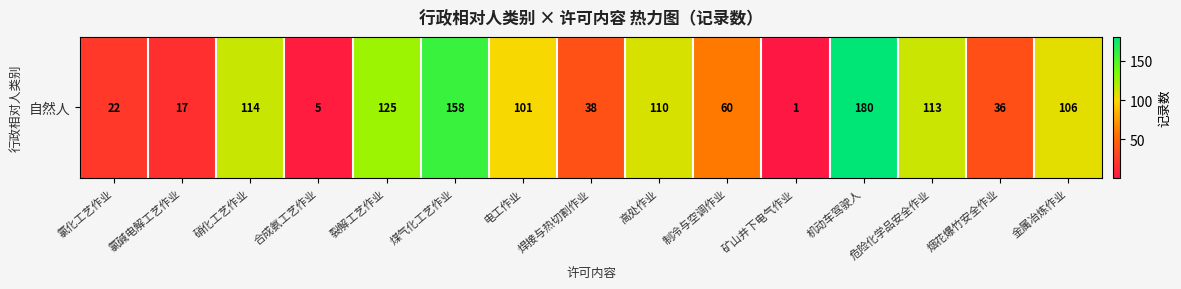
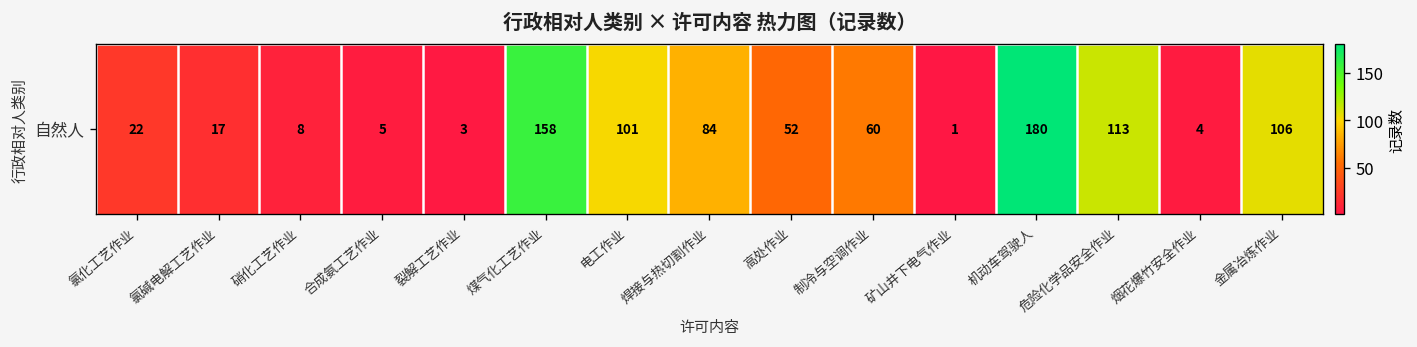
  {
    "自然人": {
      "氯化工艺作业": 22,
      "氯碱电解工艺作业": 17,
-     "硝化工艺作业": 114,
+     "硝化工艺作业": 8,
      "合成氨工艺作业": 5,
-     "裂解工艺作业": 125,
+     "裂解工艺作业": 3,
      "煤气化工艺作业": 158,
      "电工作业": 101,
-     "焊接与热切割作业": 38,
-     "高处作业": 110,
+     "焊接与热切割作业": 84,
+     "高处作业": 52,
      "制冷与空调作业": 60,
      "矿山井下电气作业": 1,
      "机动车驾驶人": 180,
      "危险化学品安全作业": 113,
-     "烟花爆竹安全作业": 36,
+     "烟花爆竹安全作业": 4,
      "金属冶炼作业": 106
    }
  }
